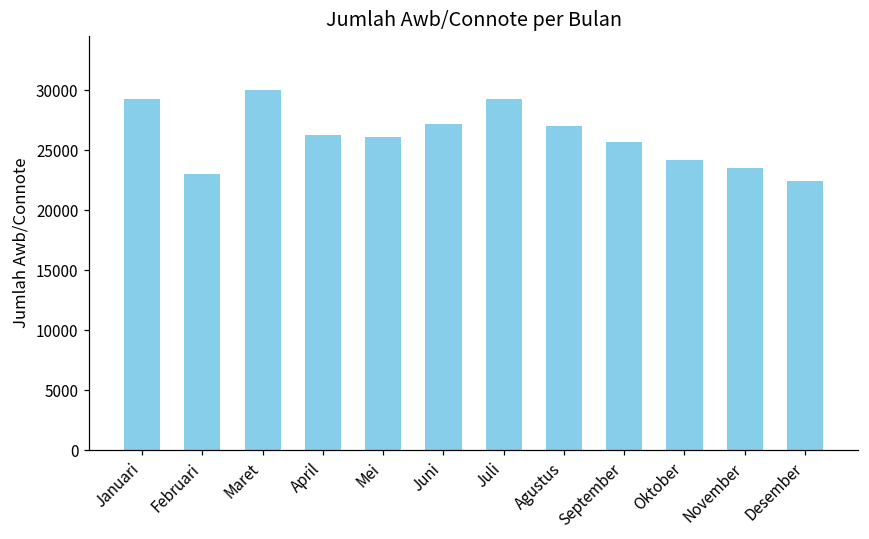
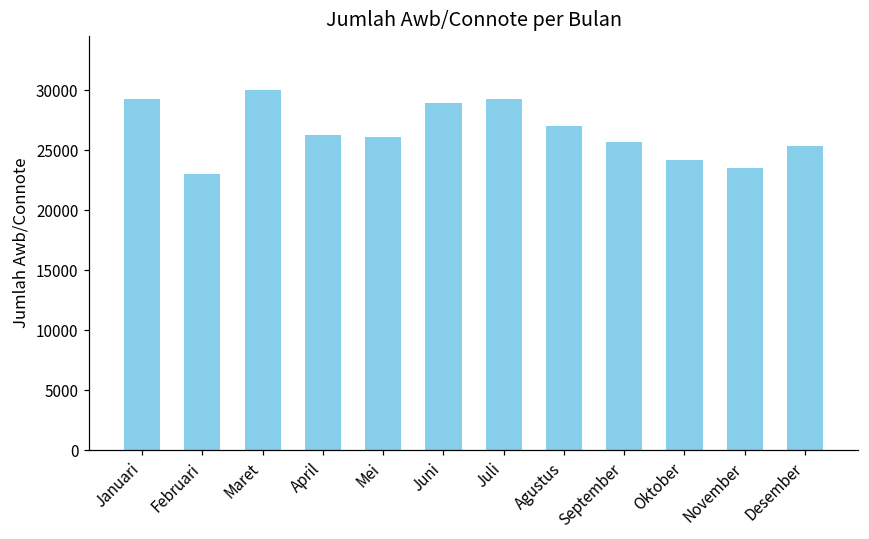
  {
    "Januari": 29300,
    "Februari": 23000,
    "Maret": 30100,
    "April": 26300,
    "Mei": 26100,
-   "Juni": 27200,
+   "Juni": 28900,
    "Juli": 29200,
    "Agustus": 27000,
    "September": 25700,
    "Oktober": 24200,
    "November": 23500,
-   "Desember": 22400
+   "Desember": 25400
  }
